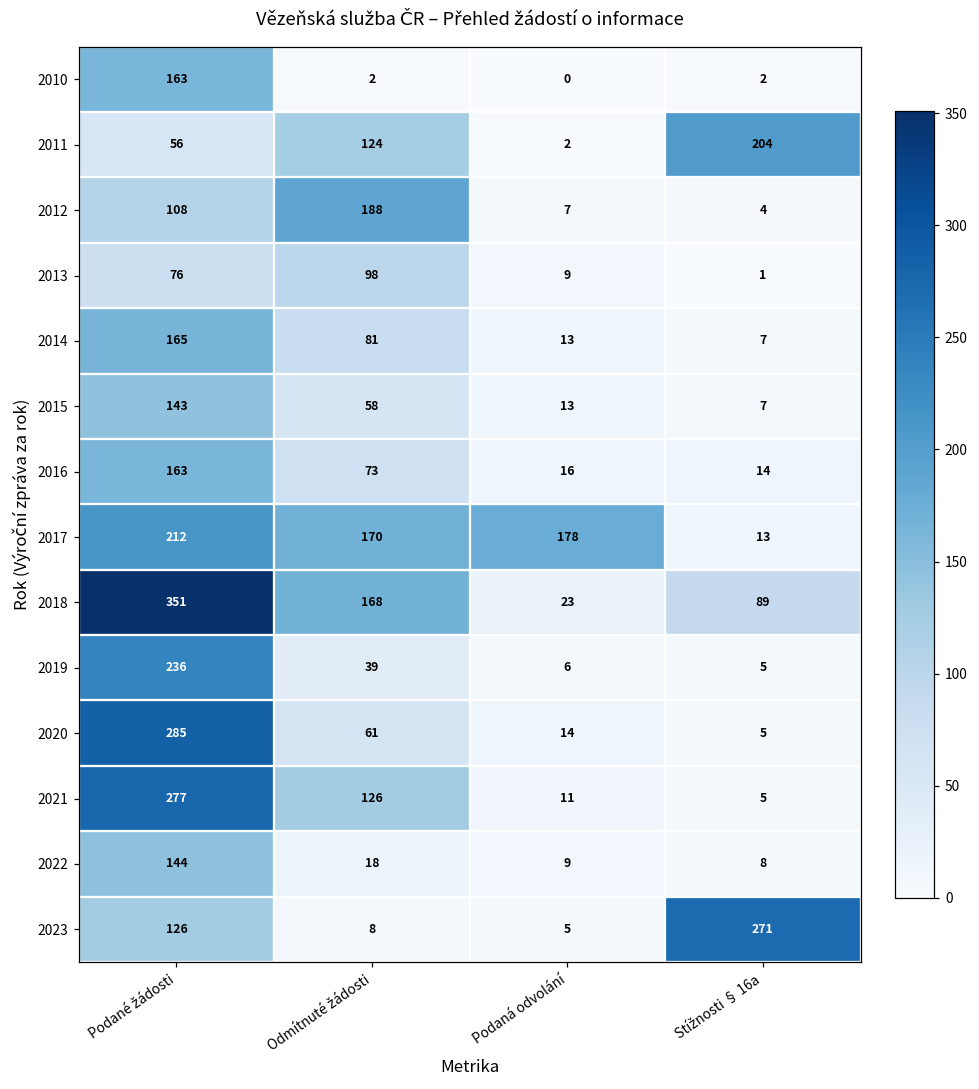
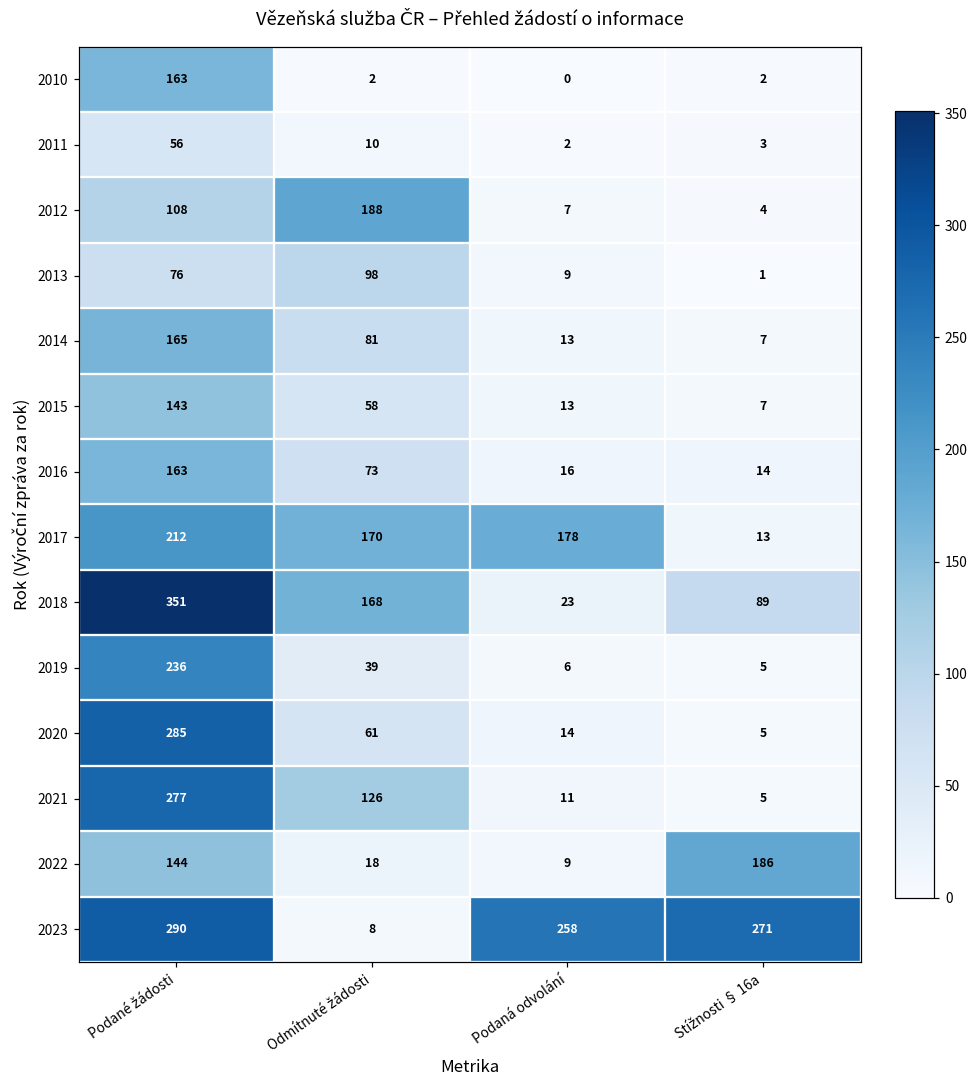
  {
    "2010": {
      "Podané žádosti": 163,
      "Odmítnuté žádosti": 2,
      "Podaná odvolání": 0,
      "Stížnosti § 16a": 2
    },
    "2011": {
      "Podané žádosti": 56,
-     "Odmítnuté žádosti": 124,
+     "Odmítnuté žádosti": 10,
      "Podaná odvolání": 2,
-     "Stížnosti § 16a": 204
+     "Stížnosti § 16a": 3
    },
    "2012": {
      "Podané žádosti": 108,
      "Odmítnuté žádosti": 188,
      "Podaná odvolání": 7,
      "Stížnosti § 16a": 4
    },
    "2013": {
      "Podané žádosti": 76,
      "Odmítnuté žádosti": 98,
      "Podaná odvolání": 9,
      "Stížnosti § 16a": 1
    },
    "2014": {
      "Podané žádosti": 165,
      "Odmítnuté žádosti": 81,
      "Podaná odvolání": 13,
      "Stížnosti § 16a": 7
    },
    "2015": {
      "Podané žádosti": 143,
      "Odmítnuté žádosti": 58,
      "Podaná odvolání": 13,
      "Stížnosti § 16a": 7
    },
    "2016": {
      "Podané žádosti": 163,
      "Odmítnuté žádosti": 73,
      "Podaná odvolání": 16,
      "Stížnosti § 16a": 14
    },
    "2017": {
      "Podané žádosti": 212,
      "Odmítnuté žádosti": 170,
      "Podaná odvolání": 178,
      "Stížnosti § 16a": 13
    },
    "2018": {
      "Podané žádosti": 351,
      "Odmítnuté žádosti": 168,
      "Podaná odvolání": 23,
      "Stížnosti § 16a": 89
    },
    "2019": {
      "Podané žádosti": 236,
      "Odmítnuté žádosti": 39,
      "Podaná odvolání": 6,
      "Stížnosti § 16a": 5
    },
    "2020": {
      "Podané žádosti": 285,
      "Odmítnuté žádosti": 61,
      "Podaná odvolání": 14,
      "Stížnosti § 16a": 5
    },
    "2021": {
      "Podané žádosti": 277,
      "Odmítnuté žádosti": 126,
      "Podaná odvolání": 11,
      "Stížnosti § 16a": 5
    },
    "2022": {
      "Podané žádosti": 144,
      "Odmítnuté žádosti": 18,
      "Podaná odvolání": 9,
-     "Stížnosti § 16a": 8
+     "Stížnosti § 16a": 186
    },
    "2023": {
-     "Podané žádosti": 126,
+     "Podané žádosti": 290,
      "Odmítnuté žádosti": 8,
-     "Podaná odvolání": 5,
+     "Podaná odvolání": 258,
      "Stížnosti § 16a": 271
    }
  }
